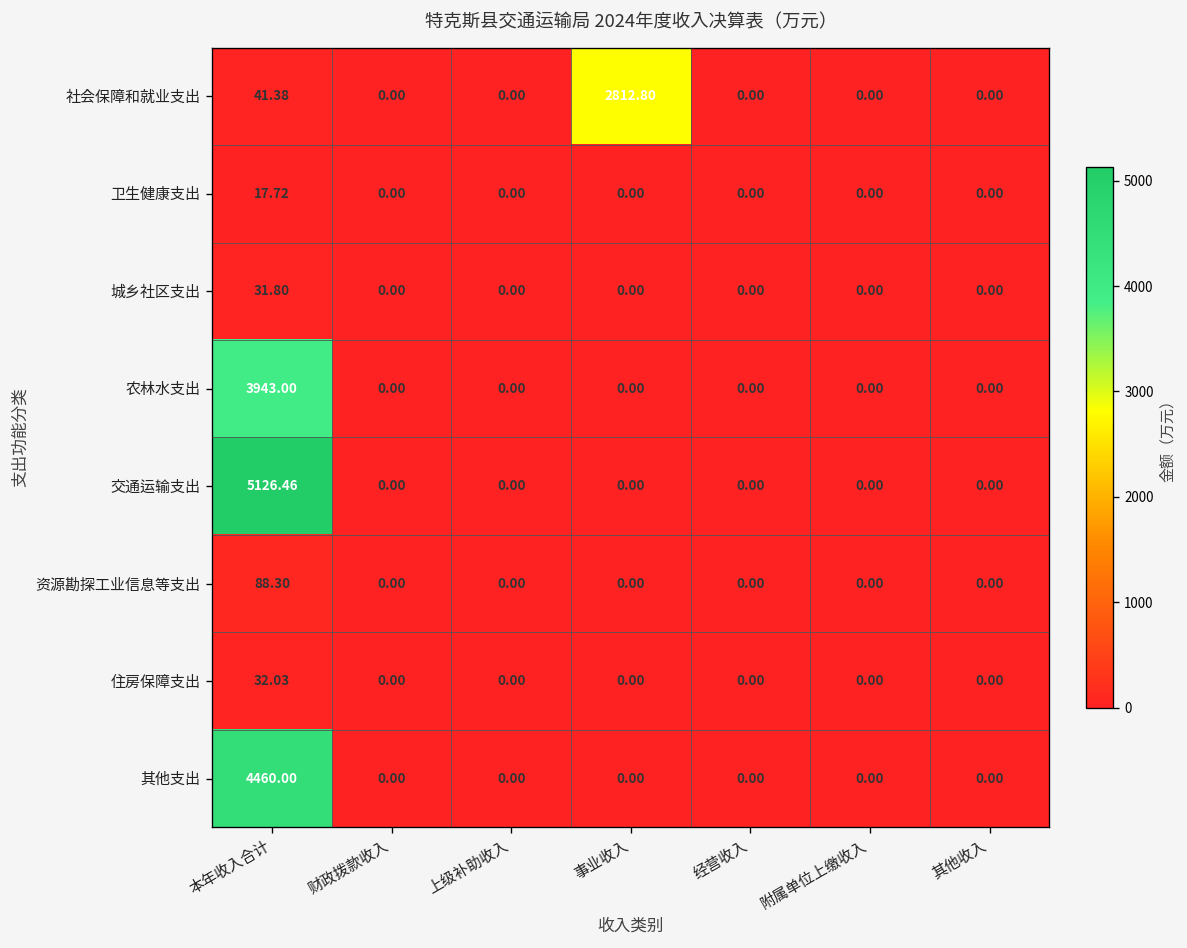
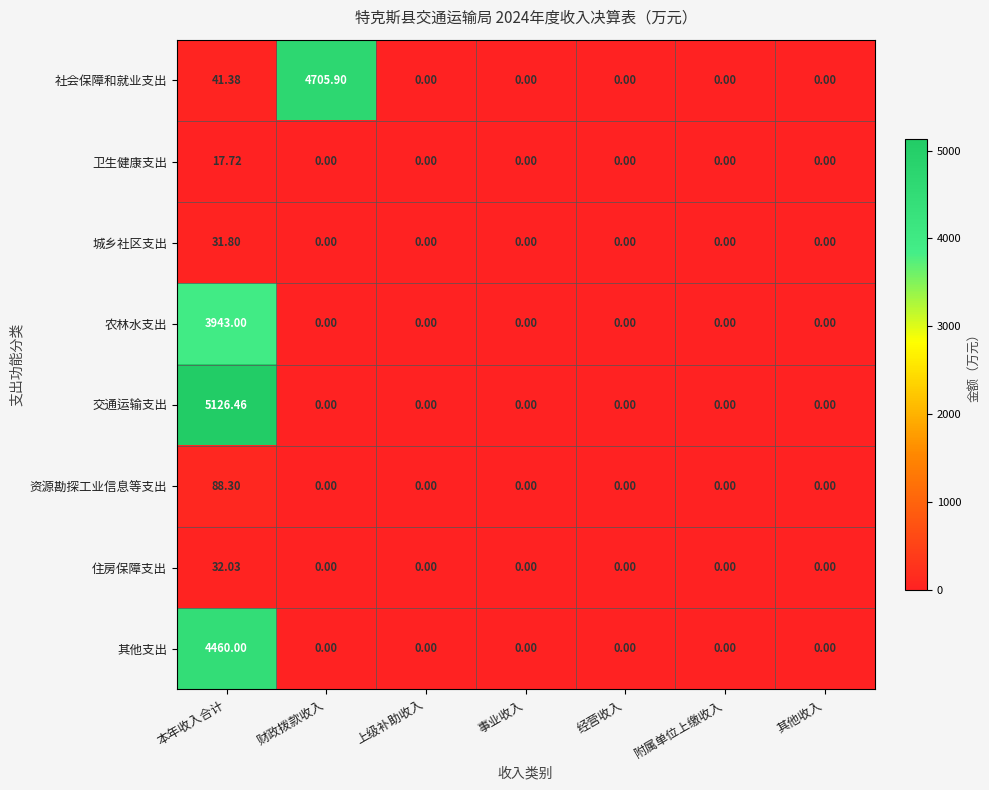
  {
    "社会保障和就业支出": {
      "本年收入合计": 41.38,
-     "财政拨款收入": 0.00,
+     "财政拨款收入": 4705.90,
      "上级补助收入": 0.00,
-     "事业收入": 2812.80,
+     "事业收入": 0.00,
      "经营收入": 0.00,
      "附属单位上缴收入": 0.00,
      "其他收入": 0.00
    },
    "卫生健康支出": {
      "本年收入合计": 17.72,
      "财政拨款收入": 0.00,
      "上级补助收入": 0.00,
      "事业收入": 0.00,
      "经营收入": 0.00,
      "附属单位上缴收入": 0.00,
      "其他收入": 0.00
    },
    "城乡社区支出": {
      "本年收入合计": 31.80,
      "财政拨款收入": 0.00,
      "上级补助收入": 0.00,
      "事业收入": 0.00,
      "经营收入": 0.00,
      "附属单位上缴收入": 0.00,
      "其他收入": 0.00
    },
    "农林水支出": {
      "本年收入合计": 3943.00,
      "财政拨款收入": 0.00,
      "上级补助收入": 0.00,
      "事业收入": 0.00,
      "经营收入": 0.00,
      "附属单位上缴收入": 0.00,
      "其他收入": 0.00
    },
    "交通运输支出": {
      "本年收入合计": 5126.46,
      "财政拨款收入": 0.00,
      "上级补助收入": 0.00,
      "事业收入": 0.00,
      "经营收入": 0.00,
      "附属单位上缴收入": 0.00,
      "其他收入": 0.00
    },
    "资源勘探工业信息等支出": {
      "本年收入合计": 88.30,
      "财政拨款收入": 0.00,
      "上级补助收入": 0.00,
      "事业收入": 0.00,
      "经营收入": 0.00,
      "附属单位上缴收入": 0.00,
      "其他收入": 0.00
    },
    "住房保障支出": {
      "本年收入合计": 32.03,
      "财政拨款收入": 0.00,
      "上级补助收入": 0.00,
      "事业收入": 0.00,
      "经营收入": 0.00,
      "附属单位上缴收入": 0.00,
      "其他收入": 0.00
    },
    "其他支出": {
      "本年收入合计": 4460.00,
      "财政拨款收入": 0.00,
      "上级补助收入": 0.00,
      "事业收入": 0.00,
      "经营收入": 0.00,
      "附属单位上缴收入": 0.00,
      "其他收入": 0.00
    }
  }
